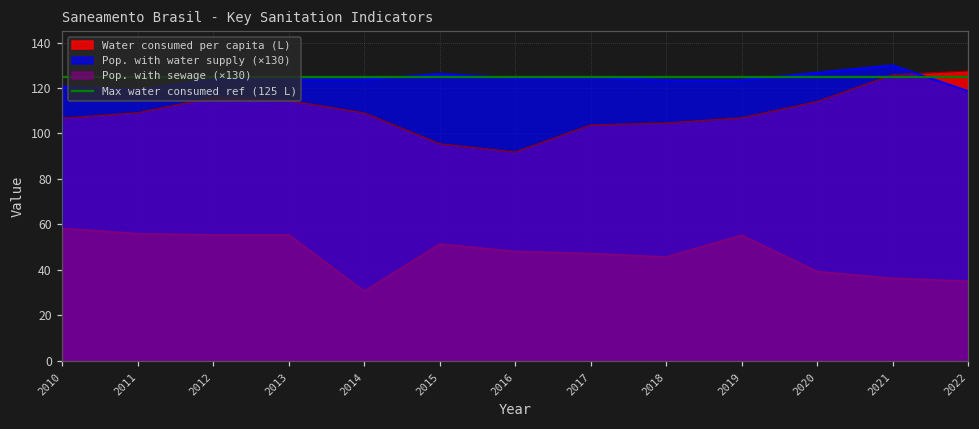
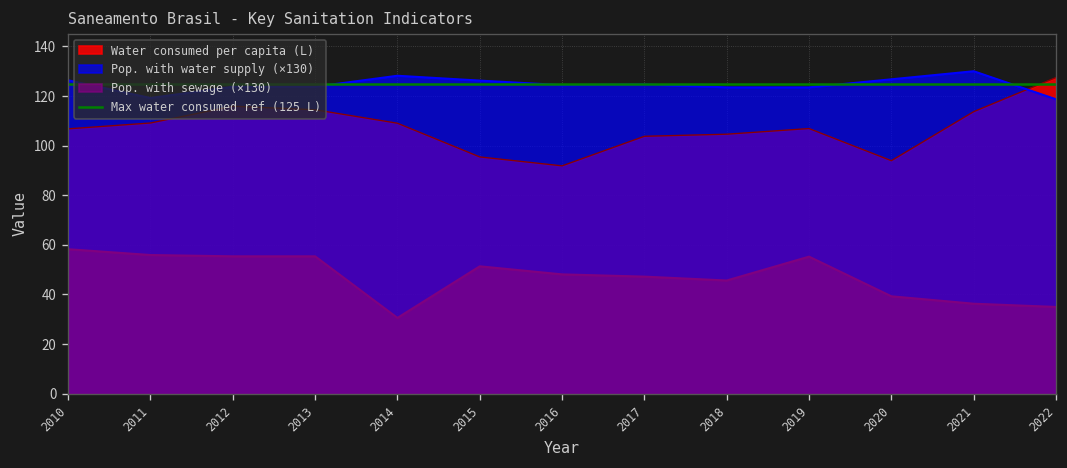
  {
    "Water consumed per capita (L)": {
      "2010": 107,
      "2011": 109,
      "2014": 109,
      "2015": 95,
      "2016": 92,
      "2017": 104,
      "2018": 105,
      "2019": 107,
-     "2020": 114,
-     "2021": 126,
+     "2020": 94,
+     "2021": 114,
      "2022": 127
    },
    "Pop. with water supply (×130)": {
-     "2010": 121,
-     "2014": 124,
+     "2010": 126,
+     "2014": 128,
      "2015": 126,
      "2016": 124,
      "2017": 125,
      "2018": 124,
      "2019": 124,
      "2020": 127,
      "2021": 130,
      "2022": 119
    },
    "Pop. with sewage (×130)": {
      "2010": 58,
      "2011": 56,
      "2012": 55,
      "2013": 55,
      "2014": 31,
      "2015": 51,
      "2016": 48,
      "2017": 47,
      "2018": 46,
      "2019": 55,
      "2020": 39,
      "2021": 36,
      "2022": 35
    }
  }
